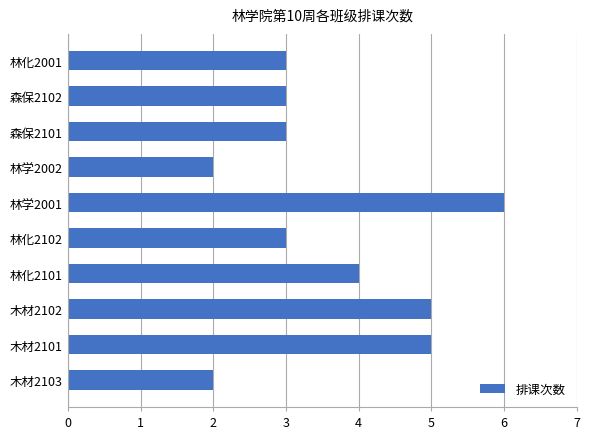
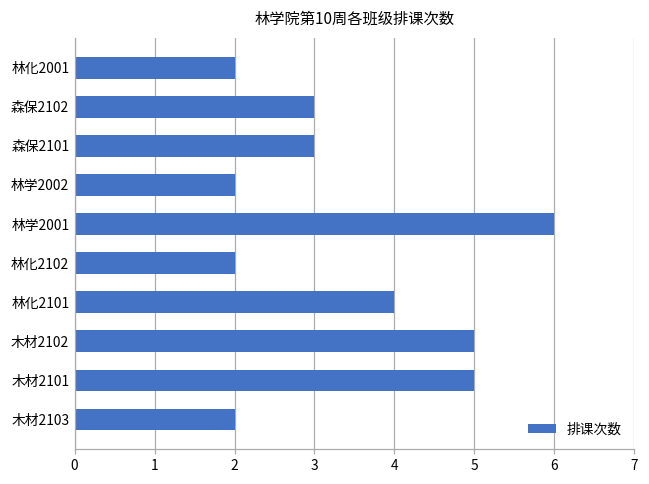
  {
-   "林化2001": 3,
+   "林化2001": 2,
    "森保2102": 3,
    "森保2101": 3,
    "林学2002": 2,
    "林学2001": 6,
-   "林化2102": 3,
+   "林化2102": 2,
    "林化2101": 4,
    "木材2102": 5,
    "木材2101": 5,
    "木材2103": 2
  }
